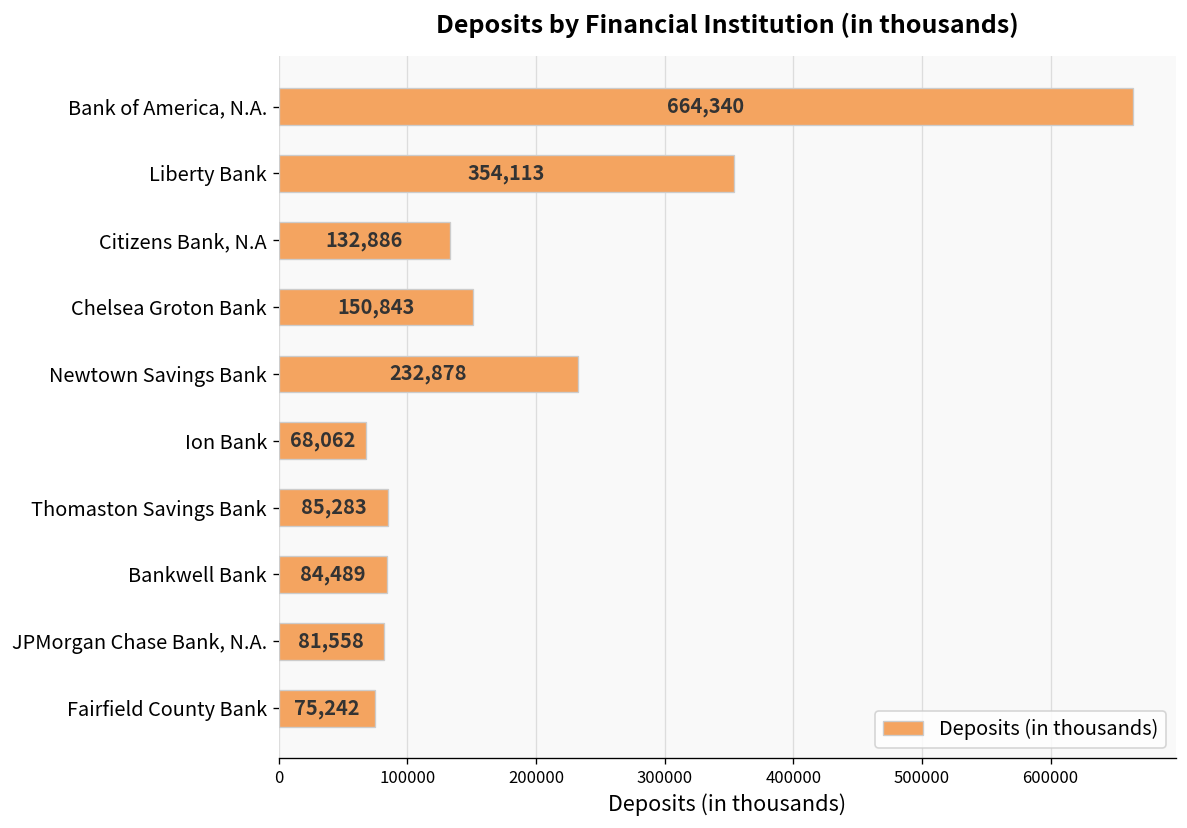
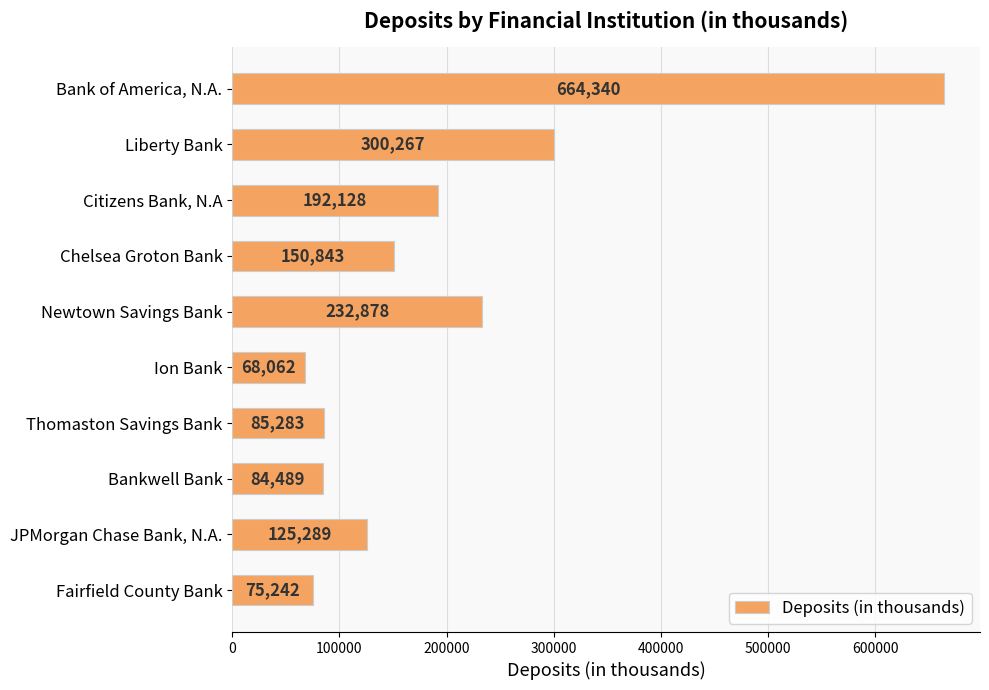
  {
    "Bank of America, N.A.": "664,340",
-   "Liberty Bank": "354,113",
-   "Citizens Bank, N.A": "132,886",
+   "Liberty Bank": "300,267",
+   "Citizens Bank, N.A": "192,128",
    "Chelsea Groton Bank": "150,843",
    "Newtown Savings Bank": "232,878",
    "Ion Bank": "68,062",
    "Thomaston Savings Bank": "85,283",
    "Bankwell Bank": "84,489",
-   "JPMorgan Chase Bank, N.A.": "81,558",
+   "JPMorgan Chase Bank, N.A.": "125,289",
    "Fairfield County Bank": "75,242"
  }
